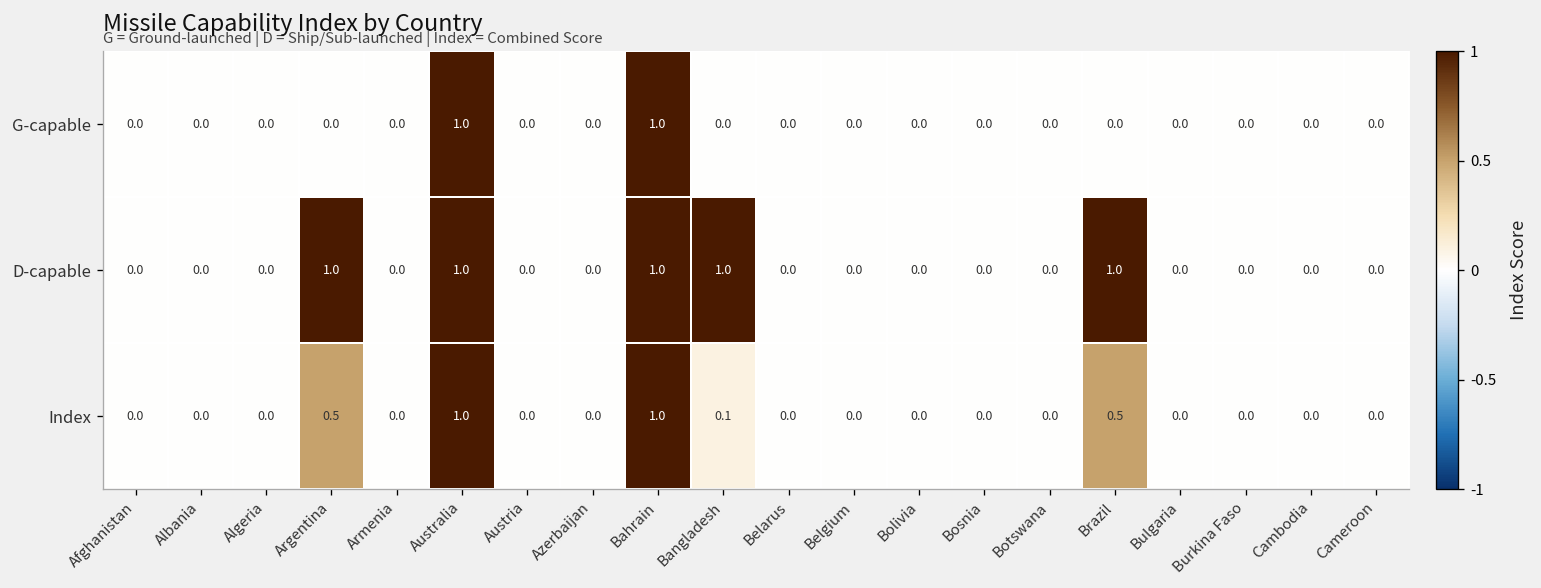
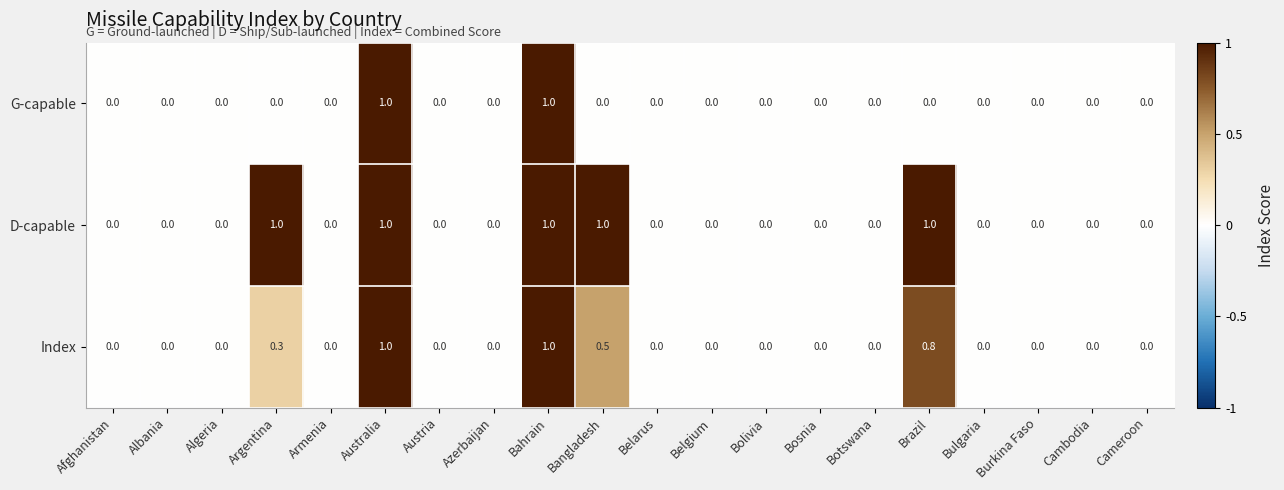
  {
    "G-capable": {
      "Afghanistan": 0.0,
      "Albania": 0.0,
      "Algeria": 0.0,
      "Argentina": 0.0,
      "Armenia": 0.0,
      "Australia": 1.0,
      "Austria": 0.0,
      "Azerbaijan": 0.0,
      "Bahrain": 1.0,
      "Bangladesh": 0.0,
      "Belarus": 0.0,
      "Belgium": 0.0,
      "Bolivia": 0.0,
      "Bosnia": 0.0,
      "Botswana": 0.0,
      "Brazil": 0.0,
      "Bulgaria": 0.0,
      "Burkina Faso": 0.0,
      "Cambodia": 0.0,
      "Cameroon": 0.0
    },
    "D-capable": {
      "Afghanistan": 0.0,
      "Albania": 0.0,
      "Algeria": 0.0,
      "Argentina": 1.0,
      "Armenia": 0.0,
      "Australia": 1.0,
      "Austria": 0.0,
      "Azerbaijan": 0.0,
      "Bahrain": 1.0,
      "Bangladesh": 1.0,
      "Belarus": 0.0,
      "Belgium": 0.0,
      "Bolivia": 0.0,
      "Bosnia": 0.0,
      "Botswana": 0.0,
      "Brazil": 1.0,
      "Bulgaria": 0.0,
      "Burkina Faso": 0.0,
      "Cambodia": 0.0,
      "Cameroon": 0.0
    },
    "Index": {
      "Afghanistan": 0.0,
      "Albania": 0.0,
      "Algeria": 0.0,
-     "Argentina": 0.5,
+     "Argentina": 0.3,
      "Armenia": 0.0,
      "Australia": 1.0,
      "Austria": 0.0,
      "Azerbaijan": 0.0,
      "Bahrain": 1.0,
-     "Bangladesh": 0.1,
+     "Bangladesh": 0.5,
      "Belarus": 0.0,
      "Belgium": 0.0,
      "Bolivia": 0.0,
      "Bosnia": 0.0,
      "Botswana": 0.0,
-     "Brazil": 0.5,
+     "Brazil": 0.8,
      "Bulgaria": 0.0,
      "Burkina Faso": 0.0,
      "Cambodia": 0.0,
      "Cameroon": 0.0
    }
  }
